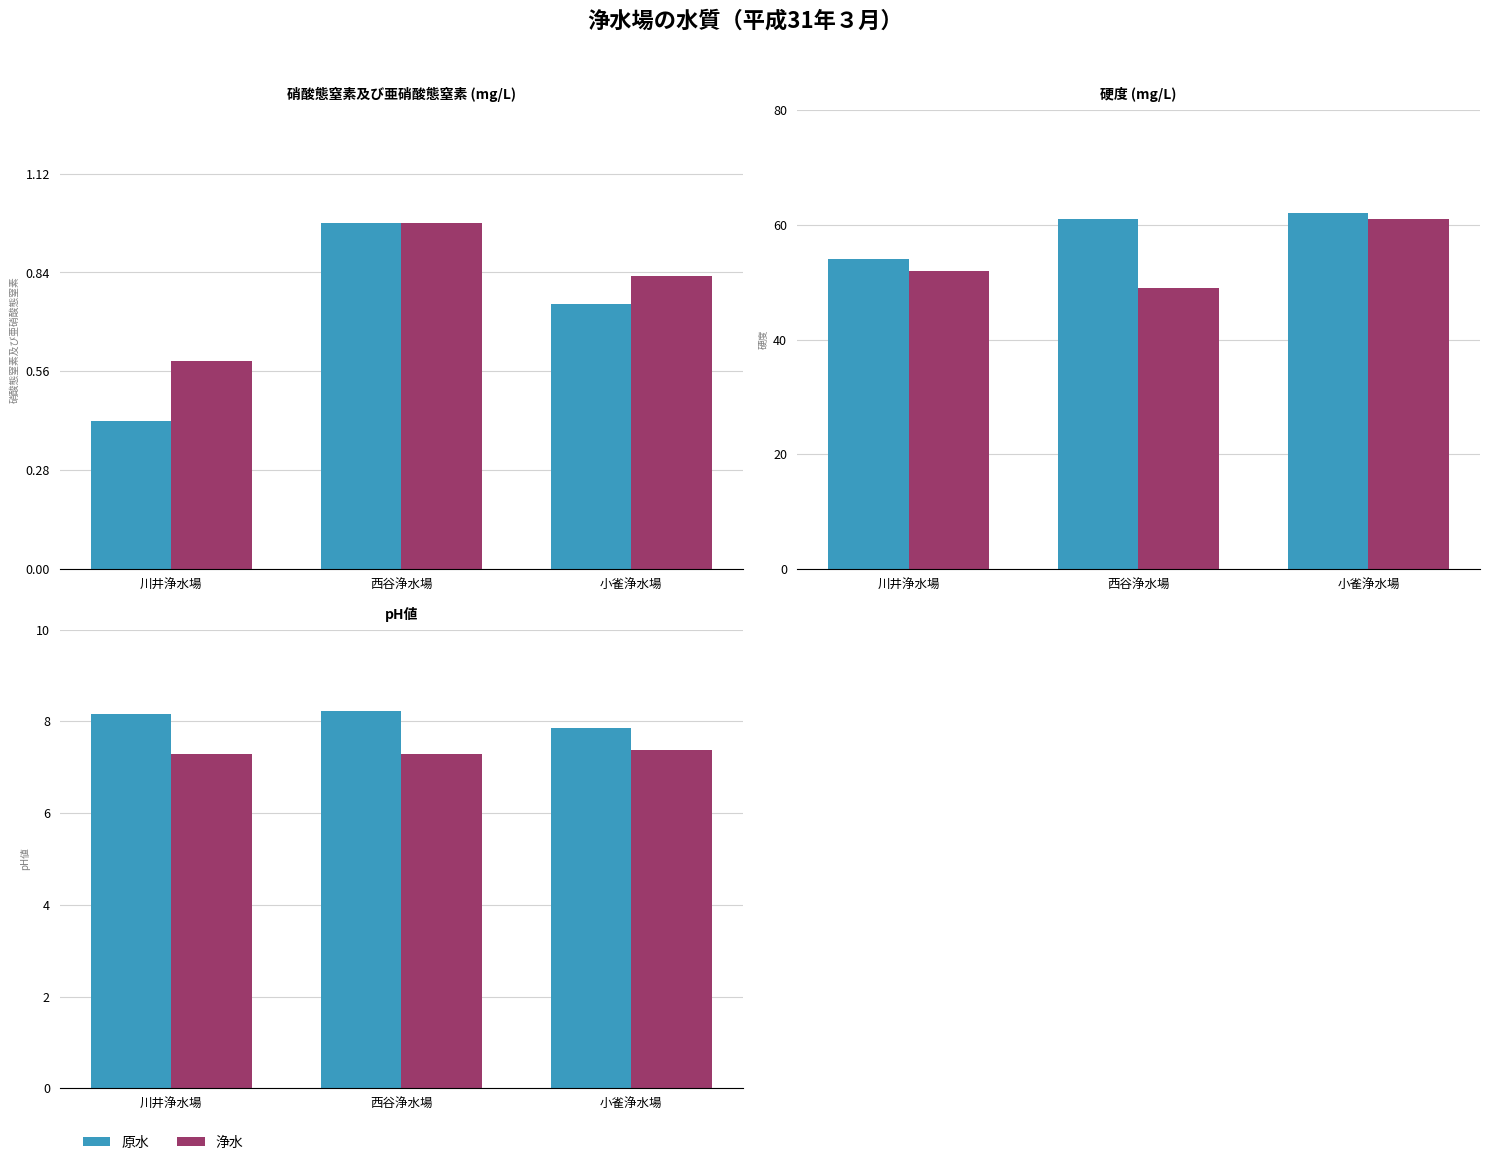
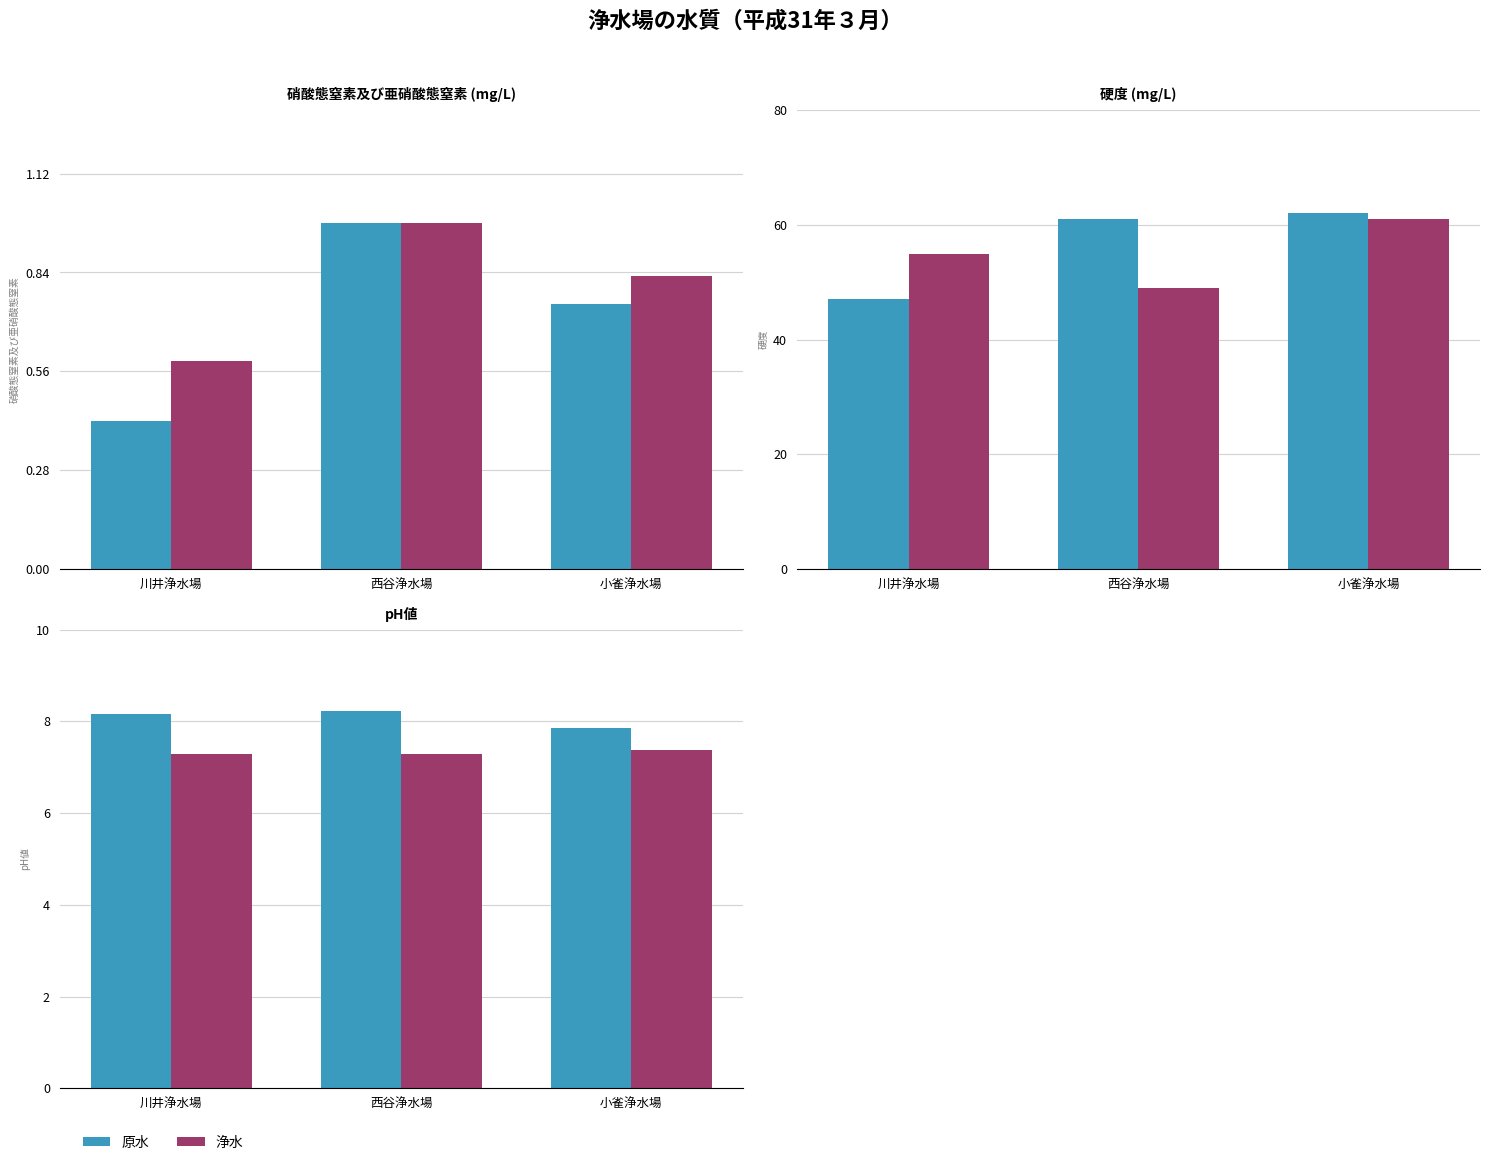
  {
    "硝酸態窒素及び亜硝酸態窒素 (mg/L)": {
      "原水": {
        "川井浄水場": 0.42,
        "西谷浄水場": 0.98,
        "小雀浄水場": 0.75
      },
      "浄水": {
        "川井浄水場": 0.59,
        "西谷浄水場": 0.98,
        "小雀浄水場": 0.83
      }
    },
    "硬度 (mg/L)": {
      "原水": {
-       "川井浄水場": 54,
+       "川井浄水場": 47,
        "西谷浄水場": 61,
        "小雀浄水場": 62
      },
      "浄水": {
-       "川井浄水場": 52,
+       "川井浄水場": 55,
        "西谷浄水場": 49,
        "小雀浄水場": 61
      }
    },
    "pH値": {
      "原水": {
        "川井浄水場": 8.2,
        "西谷浄水場": 8.2,
        "小雀浄水場": 7.9
      },
      "浄水": {
        "川井浄水場": 7.3,
        "西谷浄水場": 7.3,
        "小雀浄水場": 7.4
      }
    }
  }
